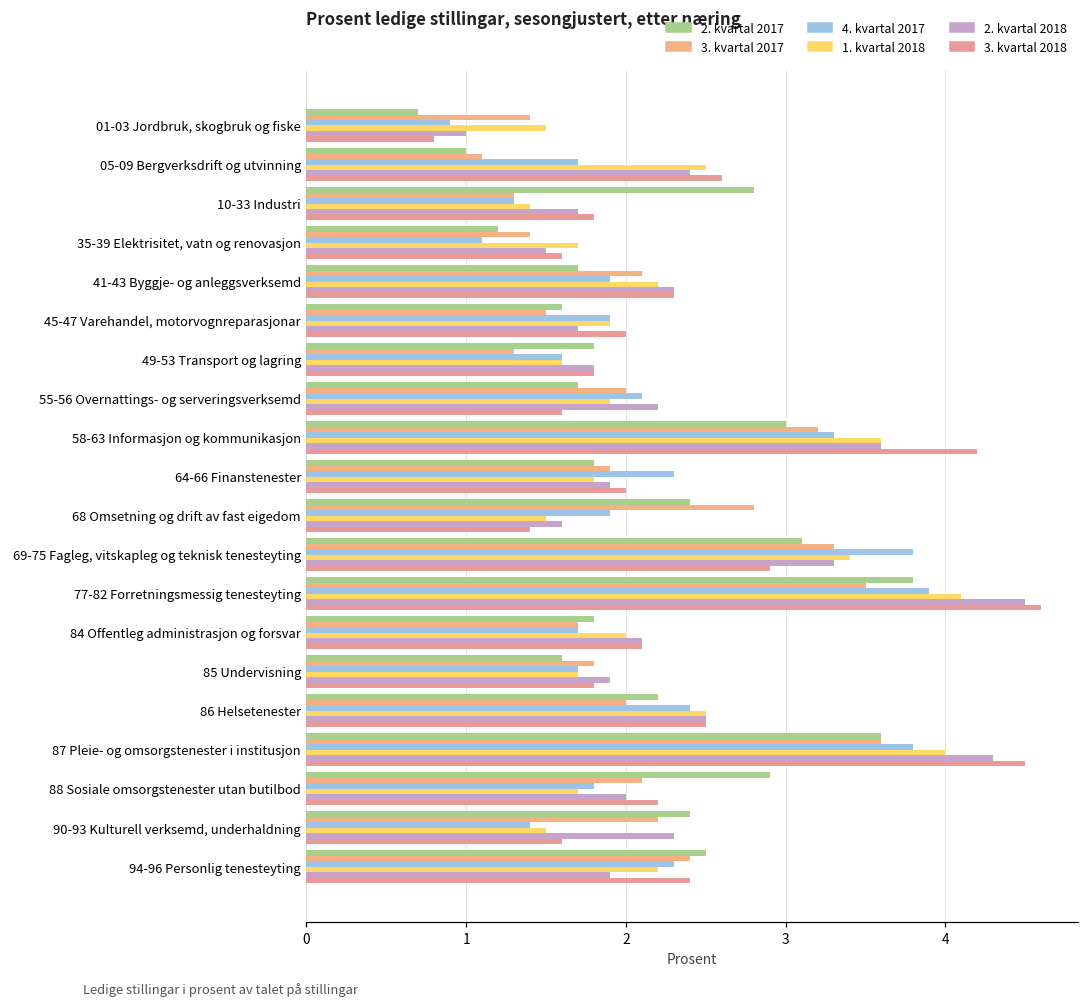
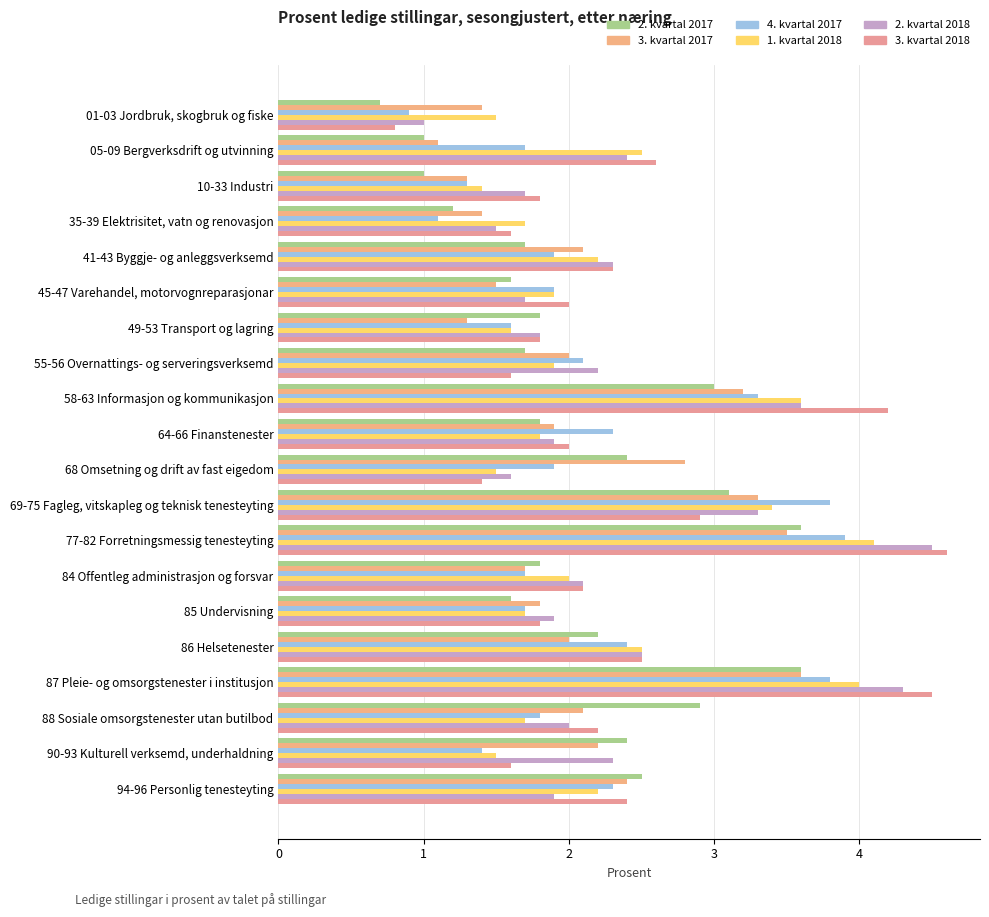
  {
    "2. kvartal 2017": {
      "01-03 Jordbruk, skogbruk og fiske": 0.7,
      "05-09 Bergverksdrift og utvinning": 1.0,
-     "10-33 Industri": 2.8,
+     "10-33 Industri": 1.0,
      "35-39 Elektrisitet, vatn og renovasjon": 1.2,
      "41-43 Byggje- og anleggsverksemd": 1.7,
      "45-47 Varehandel, motorvognreparasjonar": 1.6,
      "49-53 Transport og lagring": 1.8,
      "55-56 Overnattings- og serveringsverksemd": 1.7,
      "58-63 Informasjon og kommunikasjon": 3.0,
      "64-66 Finanstenester": 1.8,
      "68 Omsetning og drift av fast eigedom": 2.4,
      "69-75 Fagleg, vitskapleg og teknisk tenesteyting": 3.1,
-     "77-82 Forretningsmessig tenesteyting": 3.8,
+     "77-82 Forretningsmessig tenesteyting": 3.6,
      "84 Offentleg administrasjon og forsvar": 1.8,
      "85 Undervisning": 1.6,
      "86 Helsetenester": 2.2,
      "87 Pleie- og omsorgstenester i institusjon": 3.6,
      "88 Sosiale omsorgstenester utan butilbod": 2.9,
      "90-93 Kulturell verksemd, underhaldning": 2.4,
      "94-96 Personlig tenesteyting": 2.5
    }
  }
